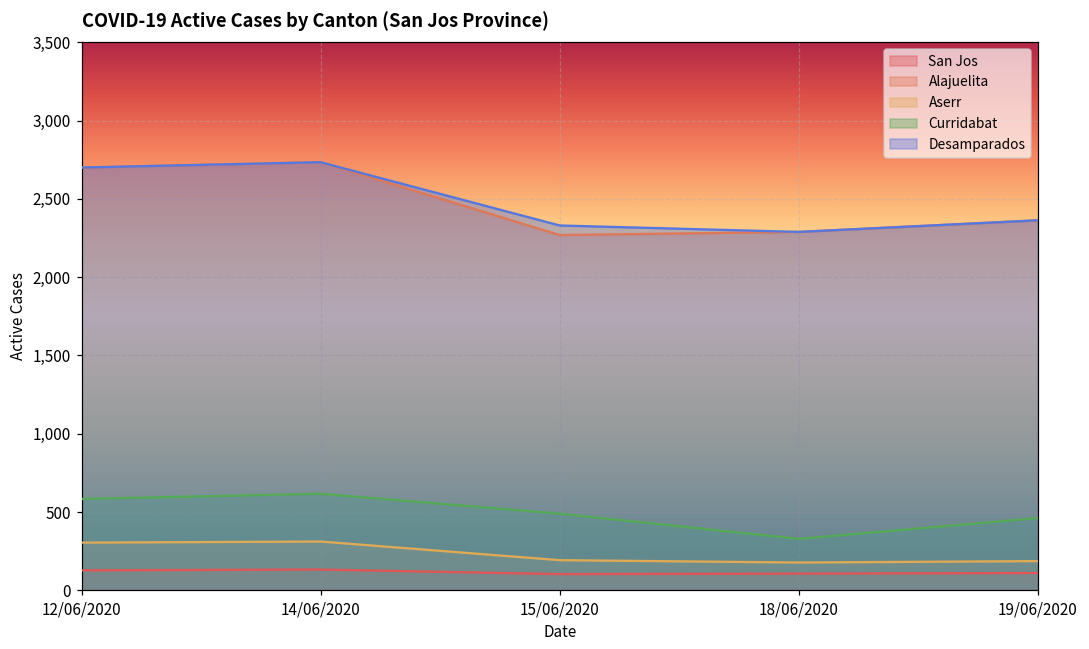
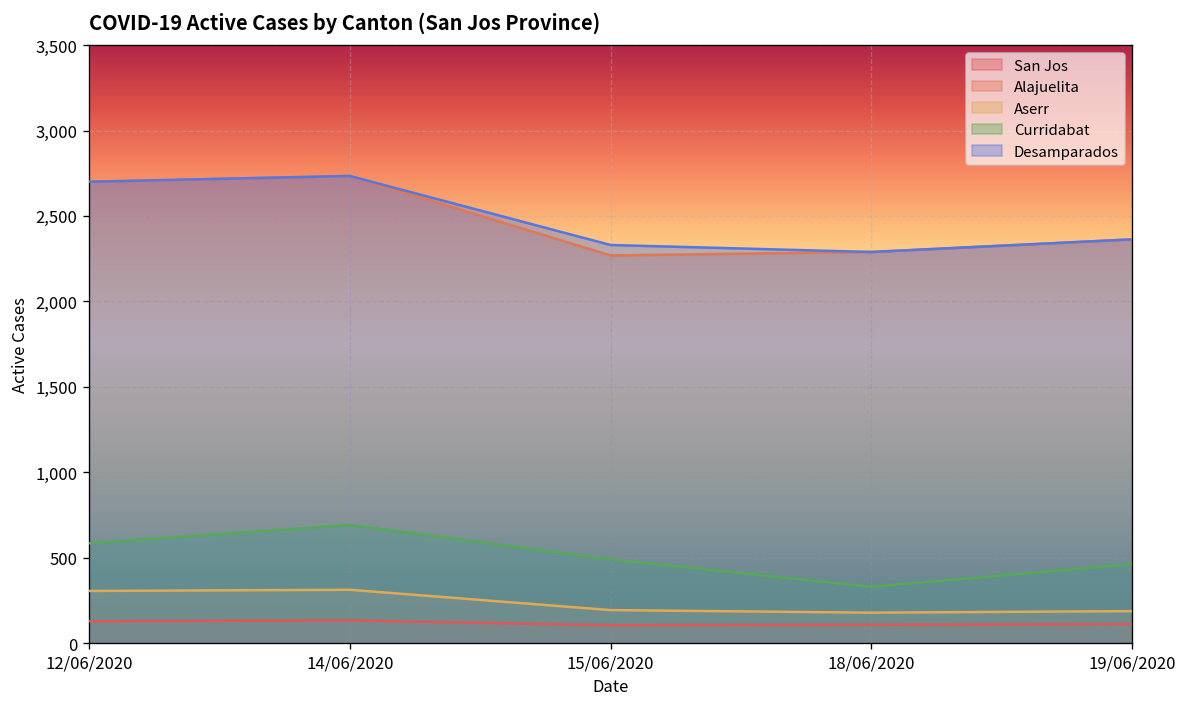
  {
    "Curridabat": {
      "12/06/2020": "580",
-     "14/06/2020": "620",
+     "14/06/2020": "690",
      "15/06/2020": "490",
      "18/06/2020": "330",
      "19/06/2020": "460"
    },
    "Desamparados": {
      "15/06/2020": "2,330"
    }
  }
